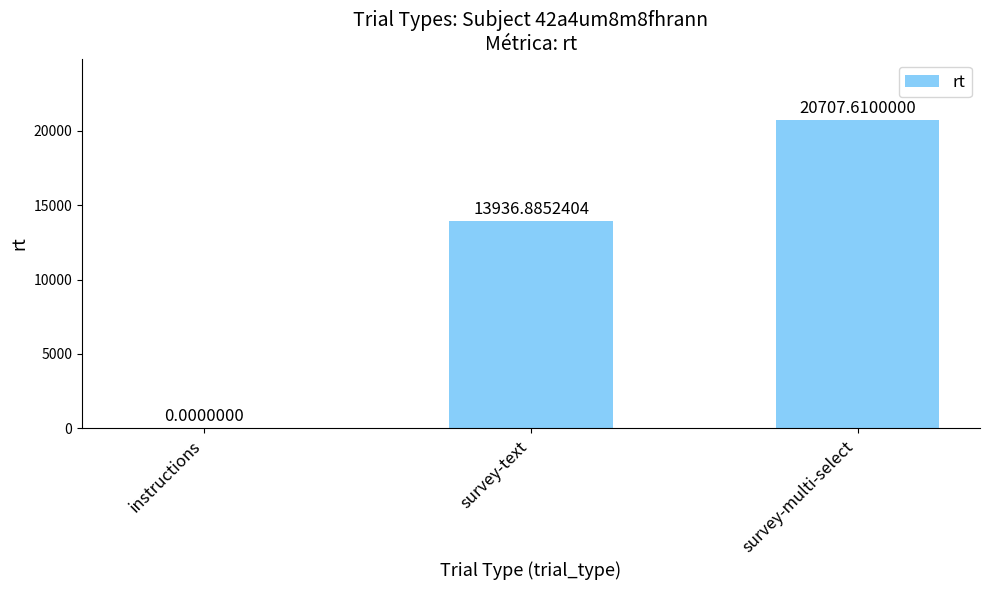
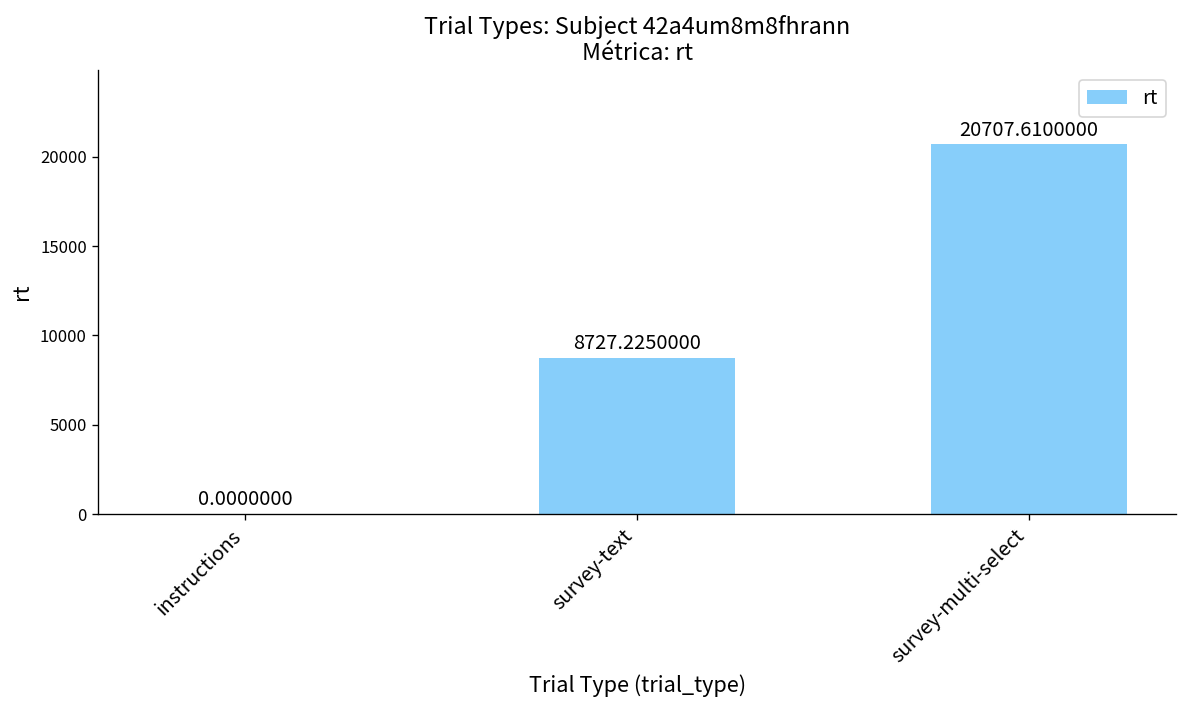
  {
    "instructions": 0.0000000,
-   "survey-text": 13936.8852404,
+   "survey-text": 8727.2250000,
    "survey-multi-select": 20707.6100000
  }
